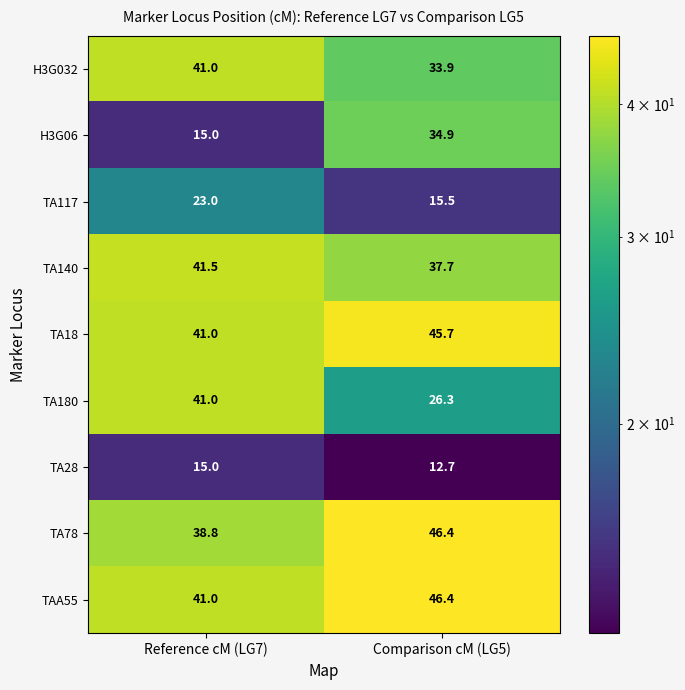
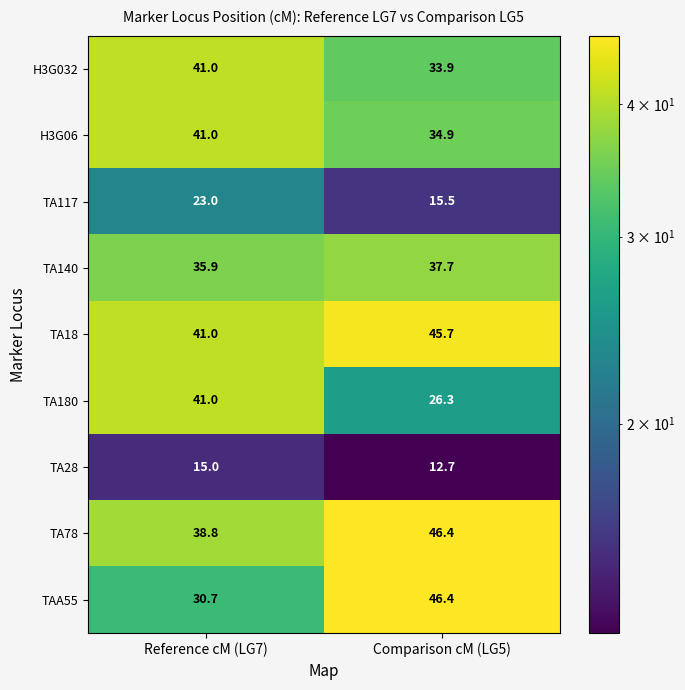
  {
    "H3G032": {
      "Reference cM (LG7)": 41.0,
      "Comparison cM (LG5)": 33.9
    },
    "H3G06": {
-     "Reference cM (LG7)": 15.0,
+     "Reference cM (LG7)": 41.0,
      "Comparison cM (LG5)": 34.9
    },
    "TA117": {
      "Reference cM (LG7)": 23.0,
      "Comparison cM (LG5)": 15.5
    },
    "TA140": {
-     "Reference cM (LG7)": 41.5,
+     "Reference cM (LG7)": 35.9,
      "Comparison cM (LG5)": 37.7
    },
    "TA18": {
      "Reference cM (LG7)": 41.0,
      "Comparison cM (LG5)": 45.7
    },
    "TA180": {
      "Reference cM (LG7)": 41.0,
      "Comparison cM (LG5)": 26.3
    },
    "TA28": {
      "Reference cM (LG7)": 15.0,
      "Comparison cM (LG5)": 12.7
    },
    "TA78": {
      "Reference cM (LG7)": 38.8,
      "Comparison cM (LG5)": 46.4
    },
    "TAA55": {
-     "Reference cM (LG7)": 41.0,
+     "Reference cM (LG7)": 30.7,
      "Comparison cM (LG5)": 46.4
    }
  }
